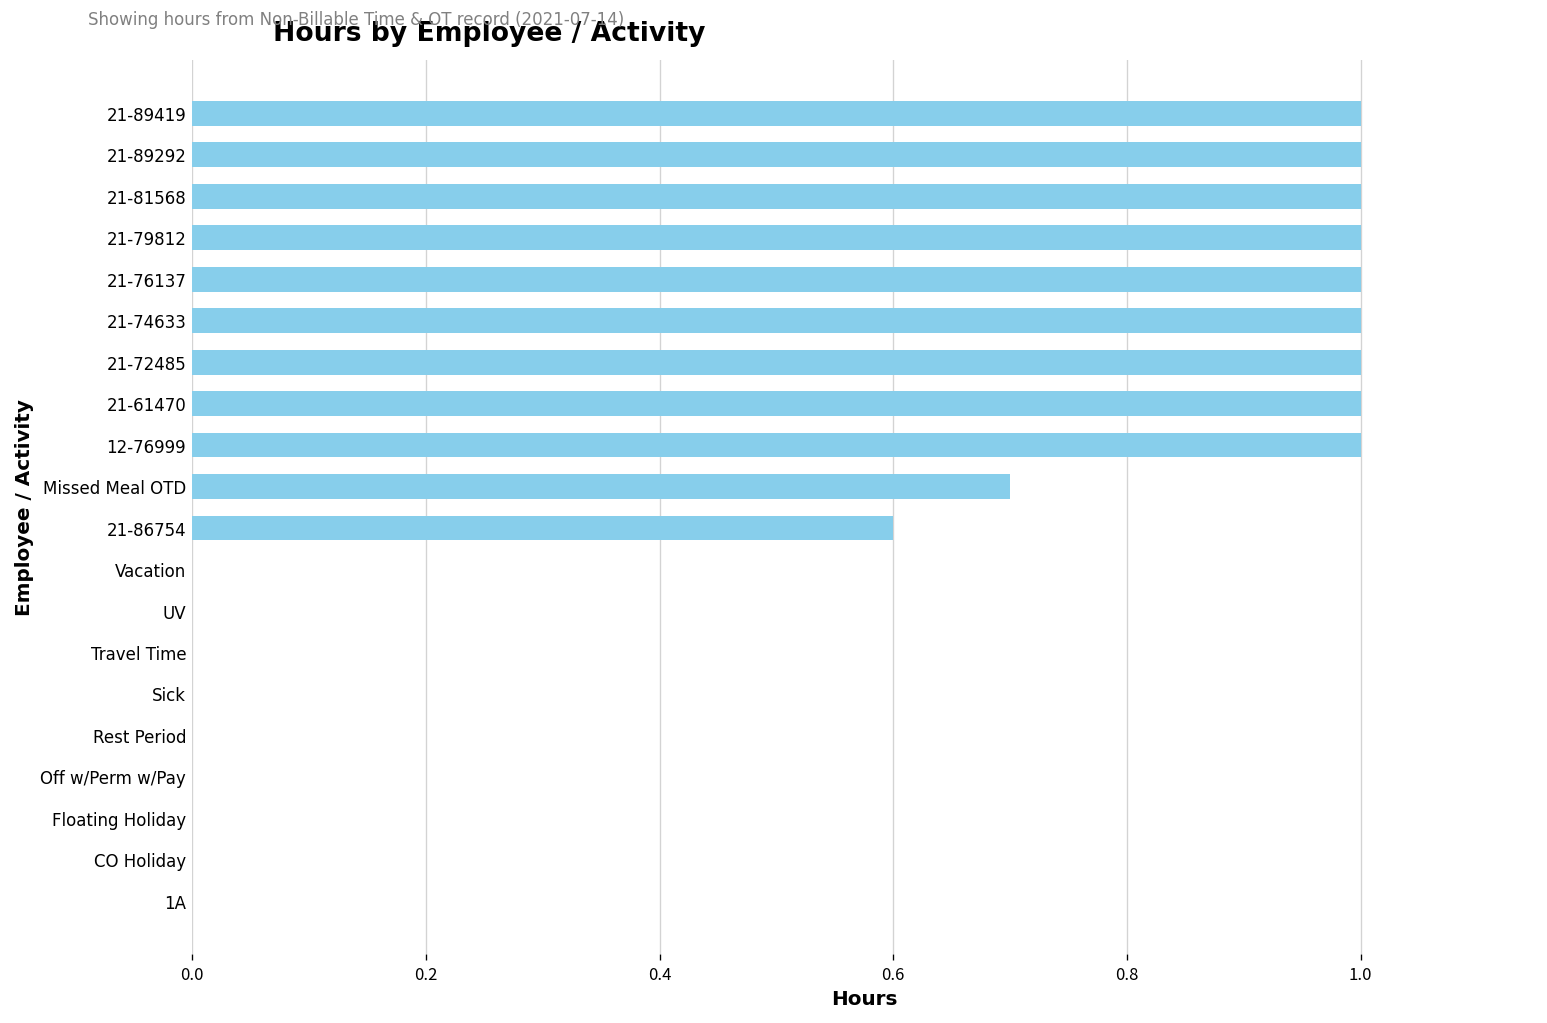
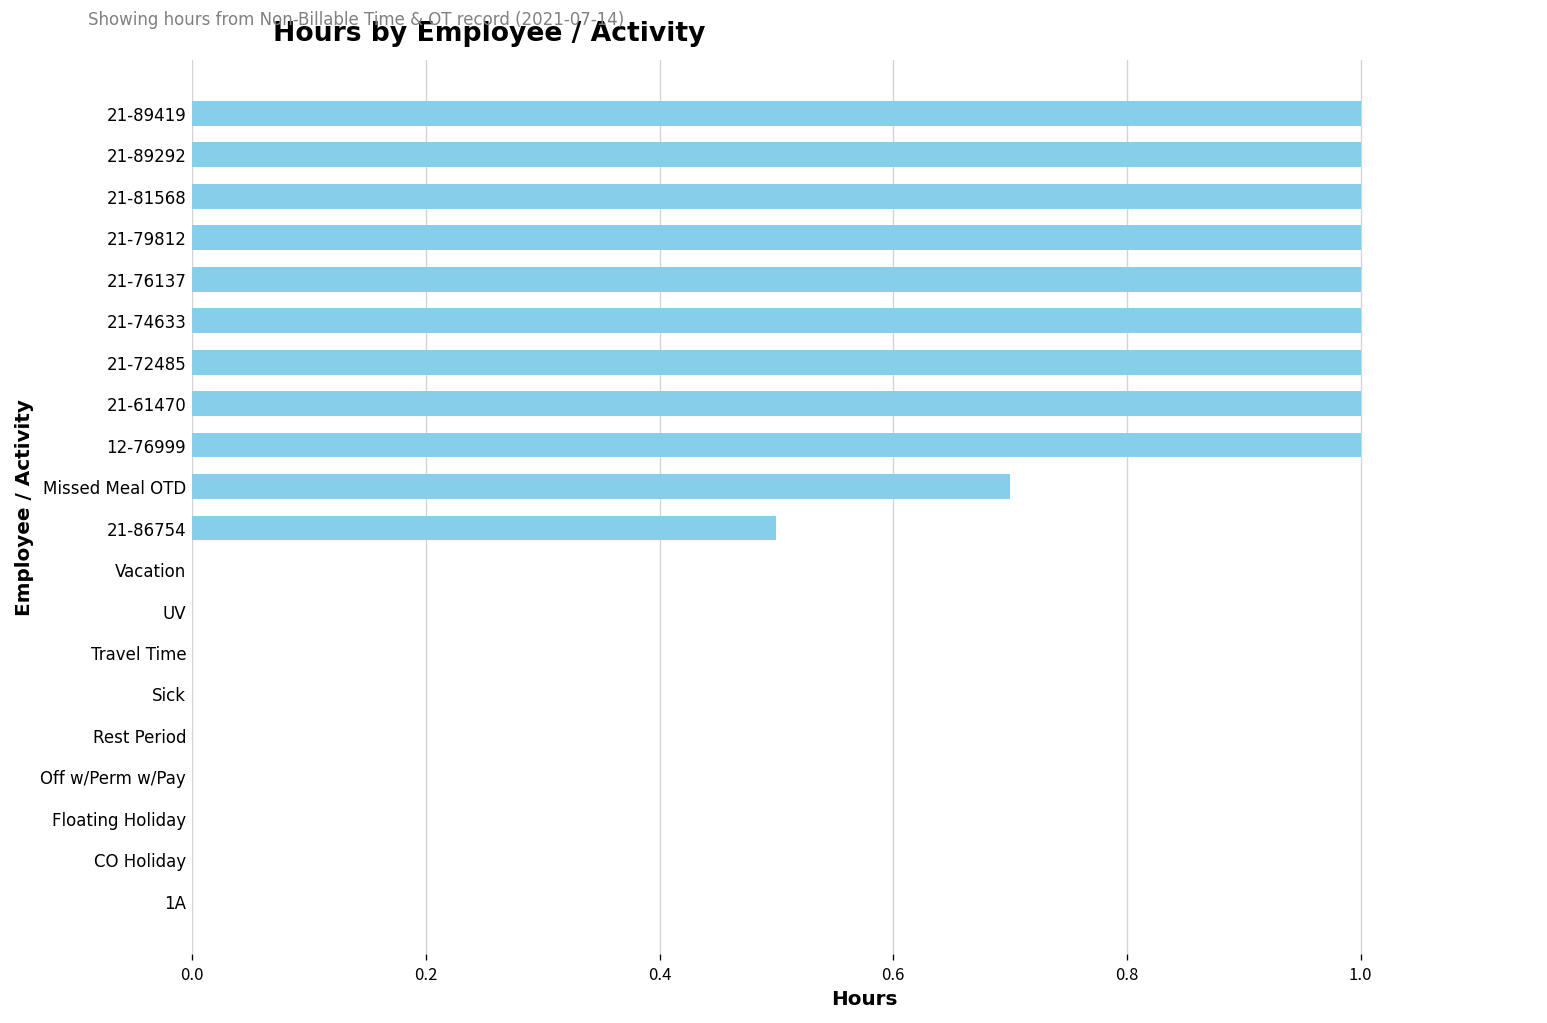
  {
    "21-89419": 1.0,
    "21-89292": 1.0,
    "21-81568": 1.0,
    "21-79812": 1.0,
    "21-76137": 1.0,
    "21-74633": 1.0,
    "21-72485": 1.0,
    "21-61470": 1.0,
    "12-76999": 1.0,
    "Missed Meal OTD": 0.7,
-   "21-86754": 0.6,
+   "21-86754": 0.5,
    "Vacation": 0.0,
    "UV": 0.0,
    "Travel Time": 0.0,
    "Sick": 0.0,
    "Rest Period": 0.0,
    "Off w/Perm w/Pay": 0.0,
    "Floating Holiday": 0.0,
    "CO Holiday": 0.0,
    "1A": 0.0
  }
